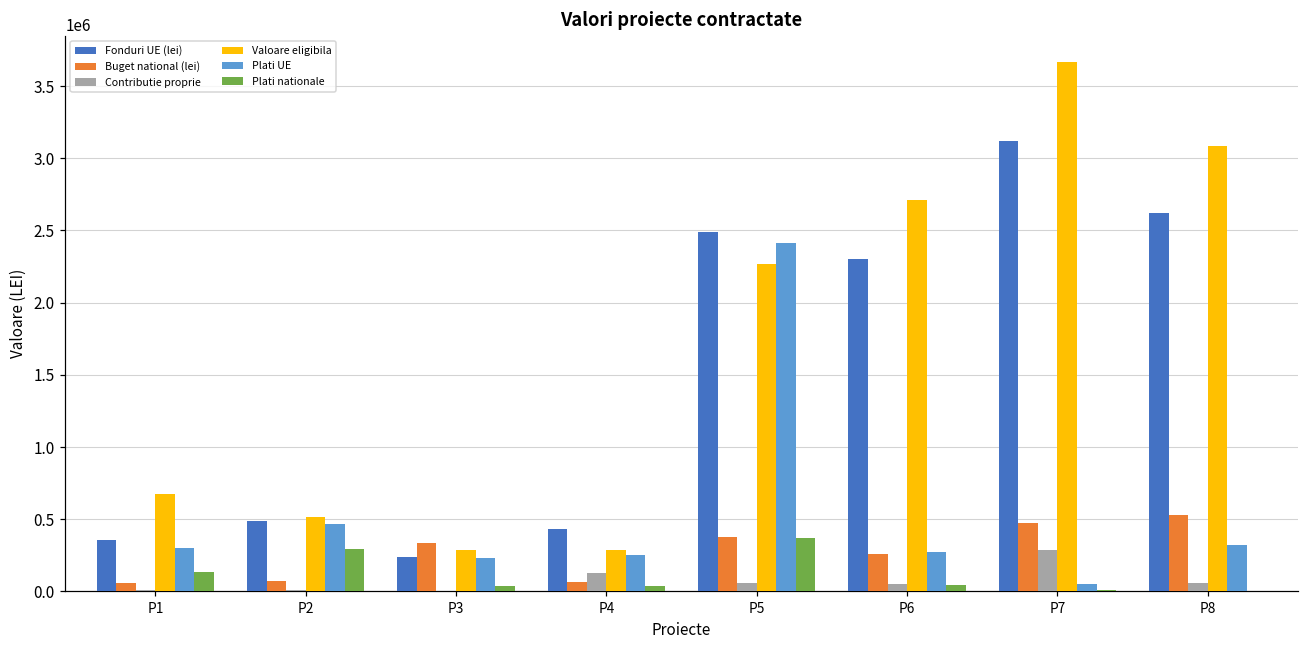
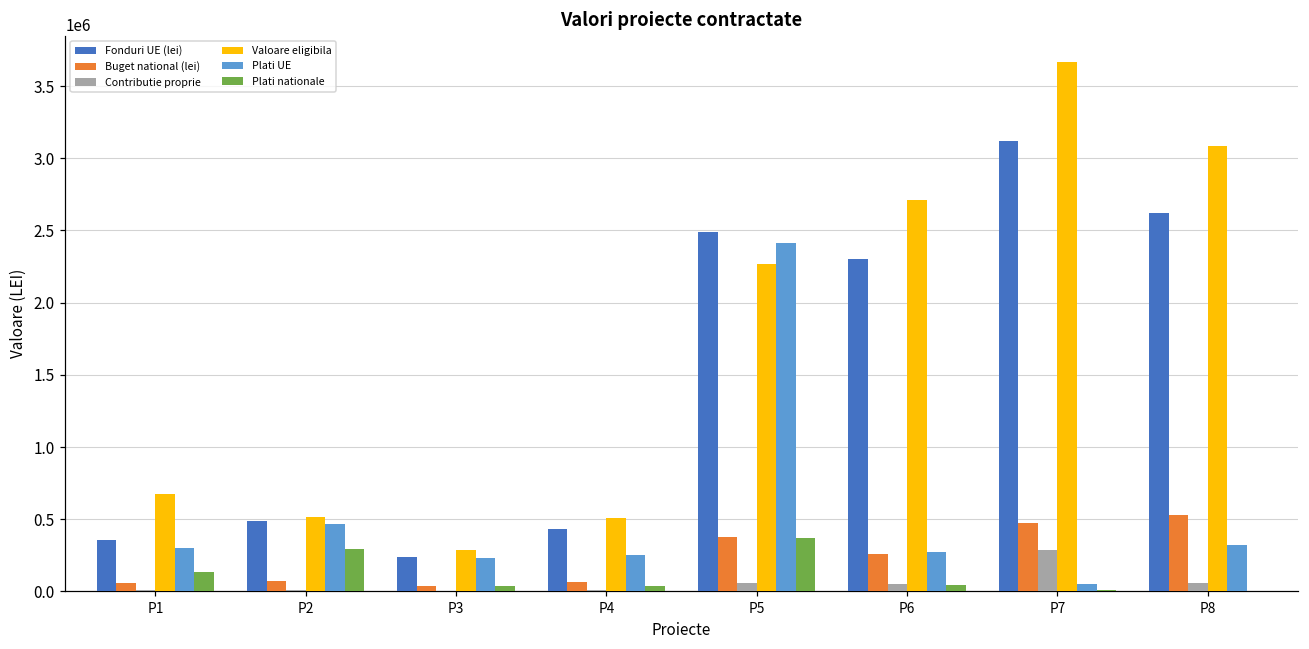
  {
    "Buget national (lei)": {
      "P1": 60000,
      "P2": 80000,
-     "P3": 340000,
+     "P3": 40000,
      "P4": 70000,
      "P5": 380000,
      "P6": 260000,
      "P7": 480000,
      "P8": 530000
    },
    "Contributie proprie": {
-     "P4": 130000,
+     "P4": 10000,
      "P5": 60000,
      "P6": 50000,
      "P7": 290000,
      "P8": 60000
    },
    "Valoare eligibila": {
      "P1": 680000,
      "P2": 510000,
      "P3": 290000,
-     "P4": 290000,
+     "P4": 510000,
      "P5": 2270000,
      "P6": 2710000,
      "P7": 3670000,
      "P8": 3080000
    },
    "Plati nationale": {
      "P1": 130000,
      "P2": 300000,
      "P3": 40000,
      "P4": 40000,
      "P5": 370000,
      "P6": 40000
    }
  }
